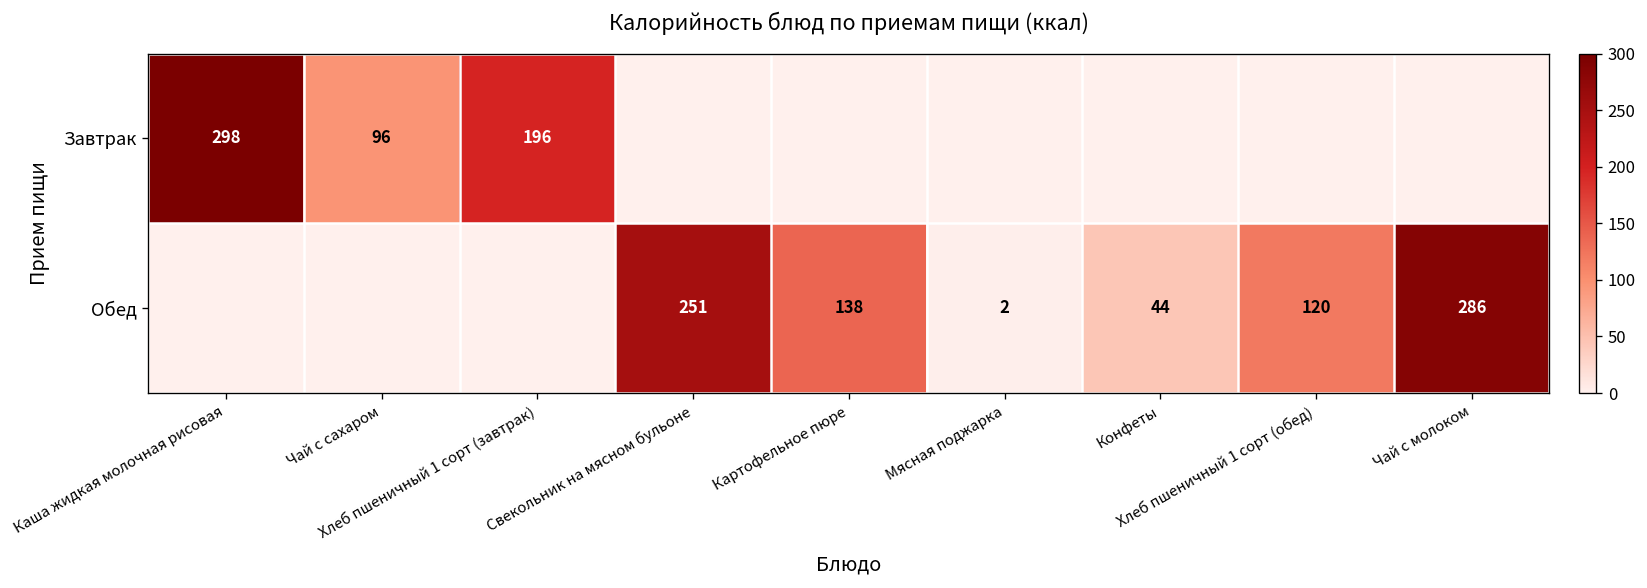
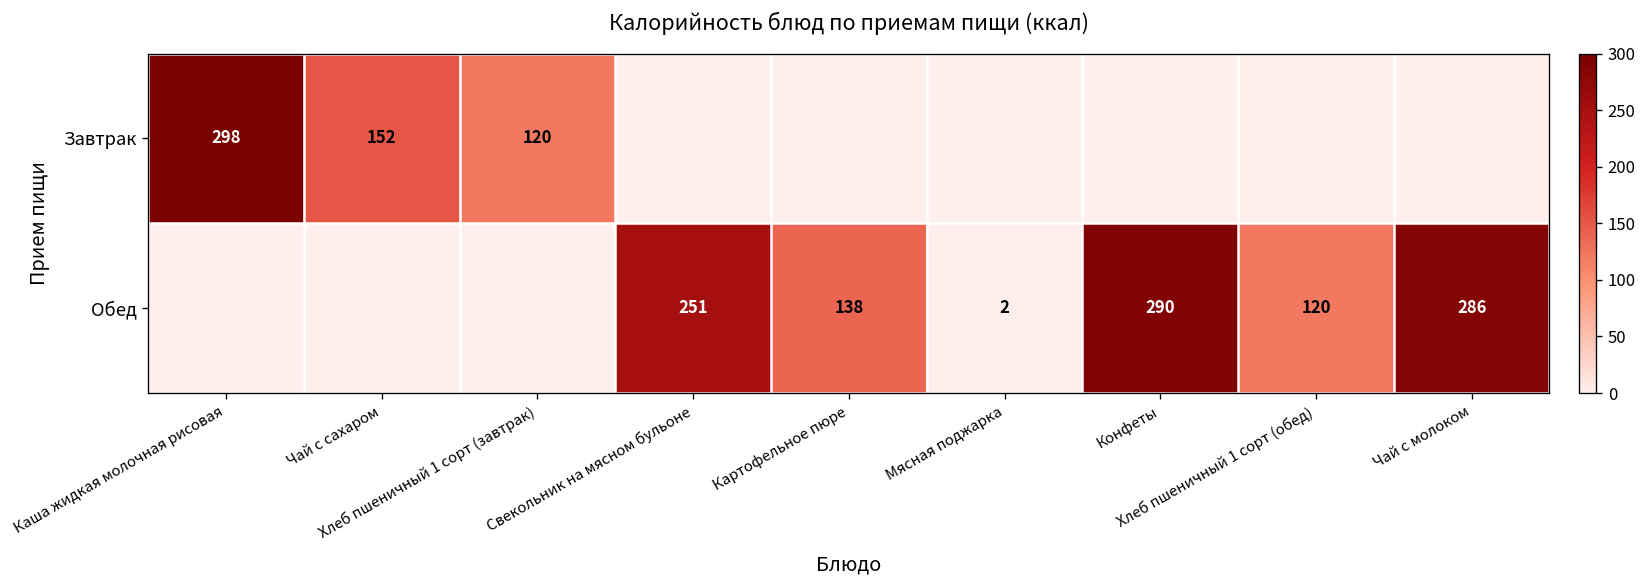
  {
    "Завтрак": {
      "Каша жидкая молочная рисовая": 298,
-     "Чай с сахаром": 96,
-     "Хлеб пшеничный 1 сорт (завтрак)": 196
+     "Чай с сахаром": 152,
+     "Хлеб пшеничный 1 сорт (завтрак)": 120
    },
    "Обед": {
      "Свекольник на мясном бульоне": 251,
      "Картофельное пюре": 138,
      "Мясная поджарка": 2,
-     "Конфеты": 44,
+     "Конфеты": 290,
      "Хлеб пшеничный 1 сорт (обед)": 120,
      "Чай с молоком": 286
    }
  }
